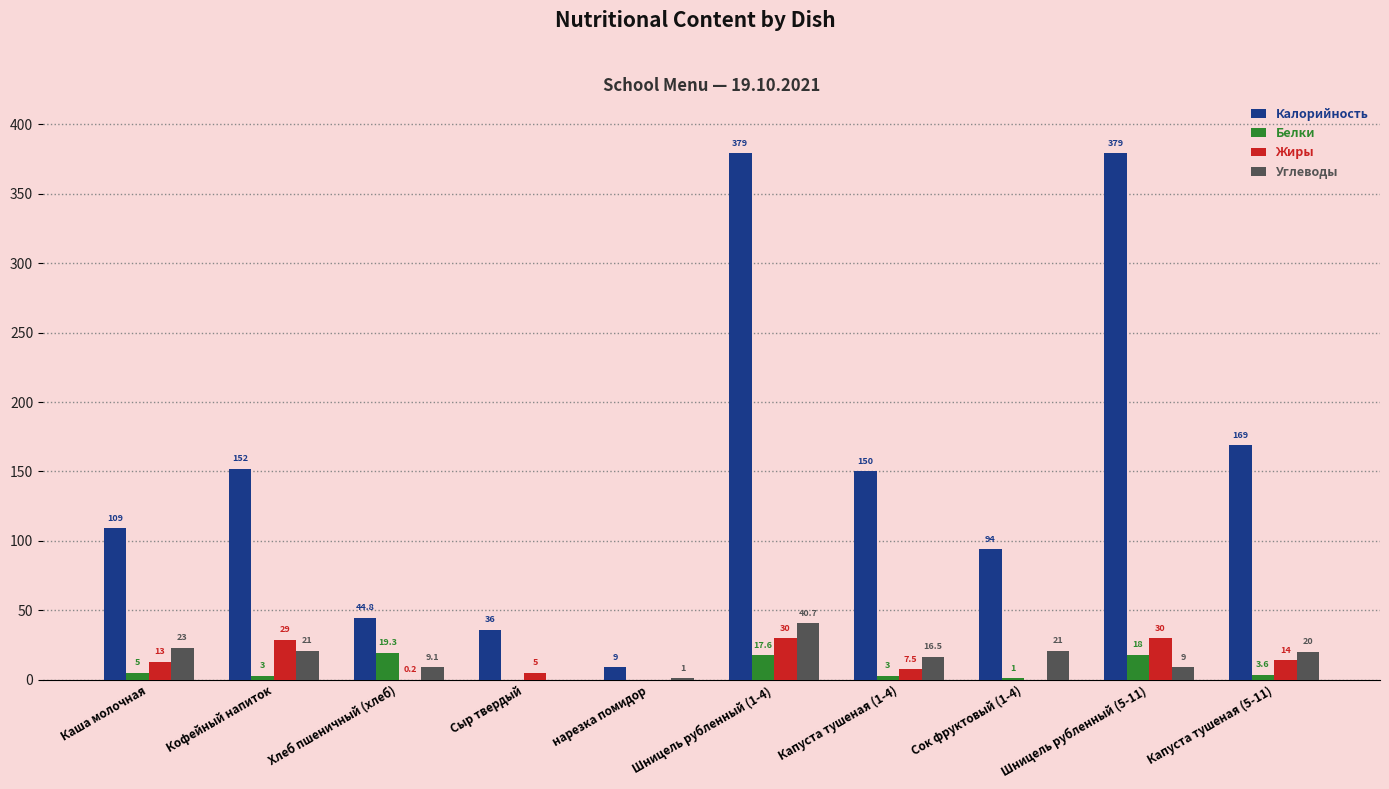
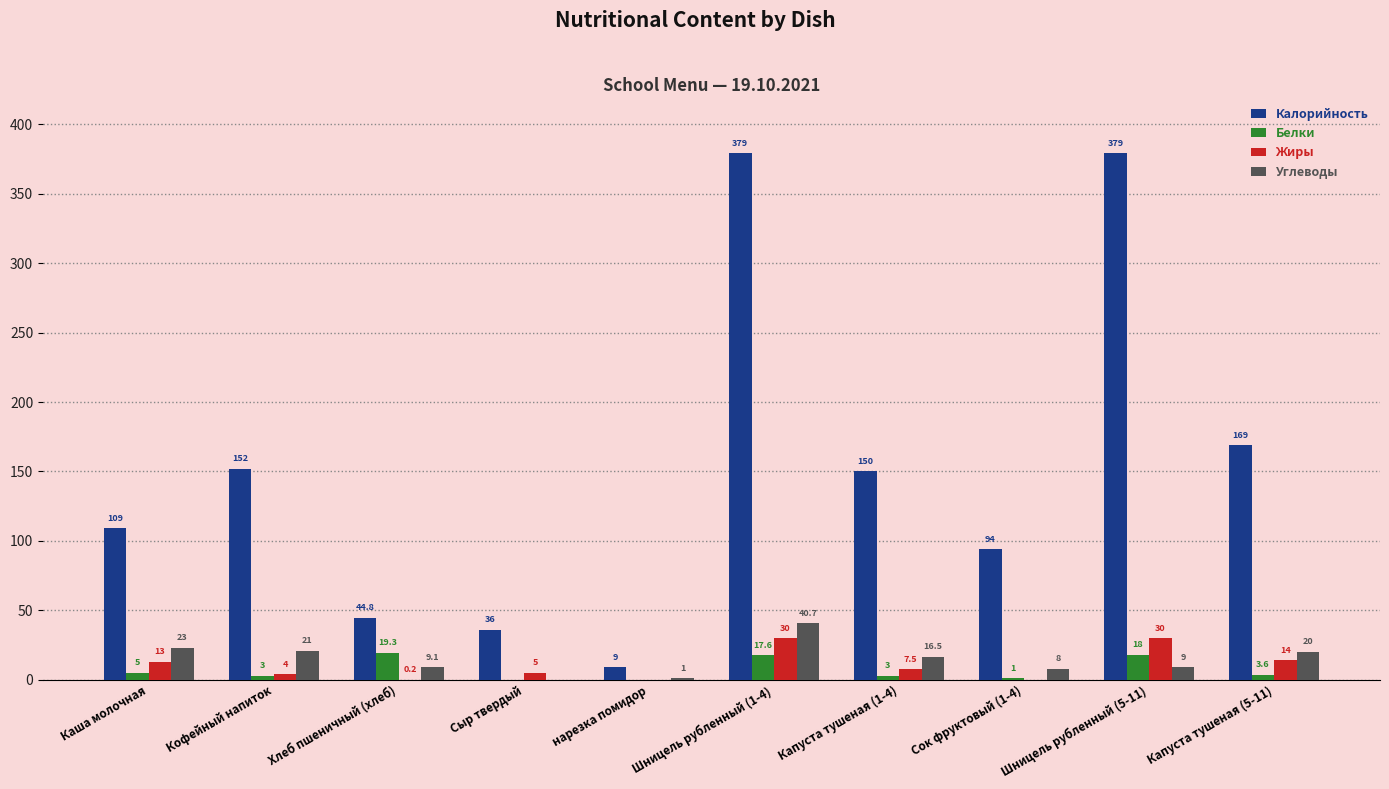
  {
    "Калорийность": {
      "Каша молочная": 109,
      "Кофейный напиток": 152,
      "Хлеб пшеничный (хлеб)": 44.8,
      "Сыр твердый": 36,
      "нарезка помидор": 9,
      "Шницель рубленный (1-4)": 379,
      "Капуста тушеная (1-4)": 150,
      "Сок фруктовый (1-4)": 94,
      "Шницель рубленный (5-11)": 379,
      "Капуста тушеная (5-11)": 169
    },
    "Белки": {
      "Каша молочная": 5,
      "Кофейный напиток": 3,
      "Хлеб пшеничный (хлеб)": 19.3,
      "Шницель рубленный (1-4)": 17.6,
      "Капуста тушеная (1-4)": 3,
      "Сок фруктовый (1-4)": 1,
      "Шницель рубленный (5-11)": 18,
      "Капуста тушеная (5-11)": 3.6
    },
    "Жиры": {
      "Каша молочная": 13,
-     "Кофейный напиток": 29,
+     "Кофейный напиток": 4,
      "Хлеб пшеничный (хлеб)": 0.2,
      "Сыр твердый": 5,
      "Шницель рубленный (1-4)": 30,
      "Капуста тушеная (1-4)": 7.5,
      "Шницель рубленный (5-11)": 30,
      "Капуста тушеная (5-11)": 14
    },
    "Углеводы": {
      "Каша молочная": 23,
      "Кофейный напиток": 21,
      "Хлеб пшеничный (хлеб)": 9.1,
      "нарезка помидор": 1,
      "Шницель рубленный (1-4)": 40.7,
      "Капуста тушеная (1-4)": 16.5,
-     "Сок фруктовый (1-4)": 21,
+     "Сок фруктовый (1-4)": 8,
      "Шницель рубленный (5-11)": 9,
      "Капуста тушеная (5-11)": 20
    }
  }
